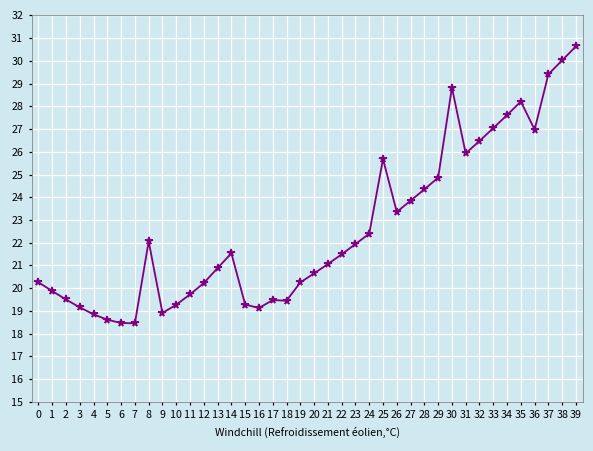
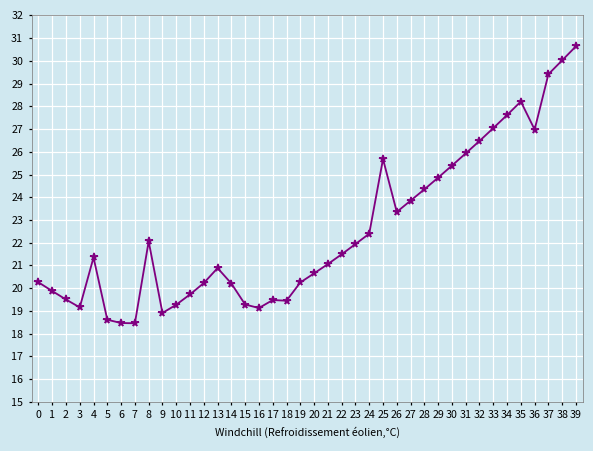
  {
    "0": 20.3,
    "1": 19.9,
    "2": 19.5,
    "3": 19.2,
-   "4": 18.9,
+   "4": 21.4,
    "5": 18.6,
    "6": 18.5,
    "7": 18.5,
    "8": 22.1,
    "9": 18.9,
    "10": 19.3,
    "11": 19.7,
    "12": 20.2,
    "13": 20.9,
-   "14": 21.5,
+   "14": 20.2,
    "15": 19.3,
    "16": 19.1,
    "17": 19.5,
    "18": 19.4,
    "19": 20.3,
    "20": 20.7,
    "21": 21.1,
    "22": 21.5,
    "23": 21.9,
    "24": 22.4,
    "25": 25.7,
    "26": 23.4,
    "27": 23.9,
    "28": 24.3,
    "29": 24.9,
-   "30": 28.8,
+   "30": 25.4,
    "31": 25.9,
    "32": 26.5,
    "33": 27.0,
    "34": 27.6,
    "35": 28.2,
    "36": 27.0,
    "37": 29.4,
    "38": 30.0,
    "39": 30.6
  }
